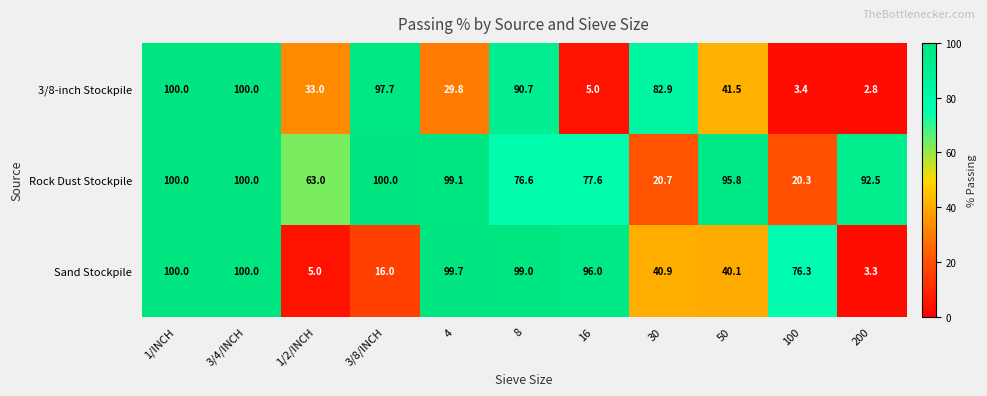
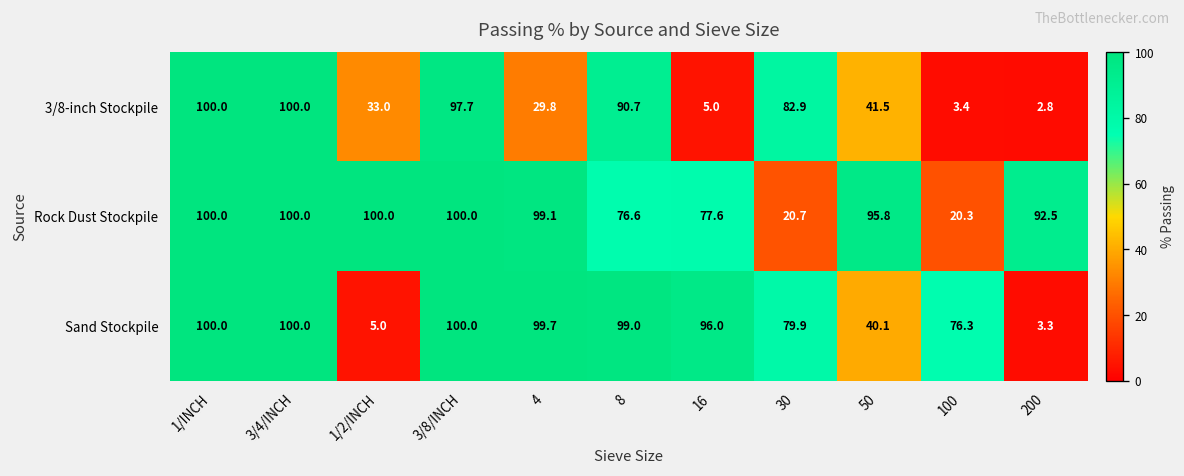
  {
    "3/8-inch Stockpile": {
      "1/INCH": 100.0,
      "3/4/INCH": 100.0,
      "1/2/INCH": 33.0,
      "3/8/INCH": 97.7,
      "4": 29.8,
      "8": 90.7,
      "16": 5.0,
      "30": 82.9,
      "50": 41.5,
      "100": 3.4,
      "200": 2.8
    },
    "Rock Dust Stockpile": {
      "1/INCH": 100.0,
      "3/4/INCH": 100.0,
-     "1/2/INCH": 63.0,
+     "1/2/INCH": 100.0,
      "3/8/INCH": 100.0,
      "4": 99.1,
      "8": 76.6,
      "16": 77.6,
      "30": 20.7,
      "50": 95.8,
      "100": 20.3,
      "200": 92.5
    },
    "Sand Stockpile": {
      "1/INCH": 100.0,
      "3/4/INCH": 100.0,
      "1/2/INCH": 5.0,
-     "3/8/INCH": 16.0,
+     "3/8/INCH": 100.0,
      "4": 99.7,
      "8": 99.0,
      "16": 96.0,
-     "30": 40.9,
+     "30": 79.9,
      "50": 40.1,
      "100": 76.3,
      "200": 3.3
    }
  }
